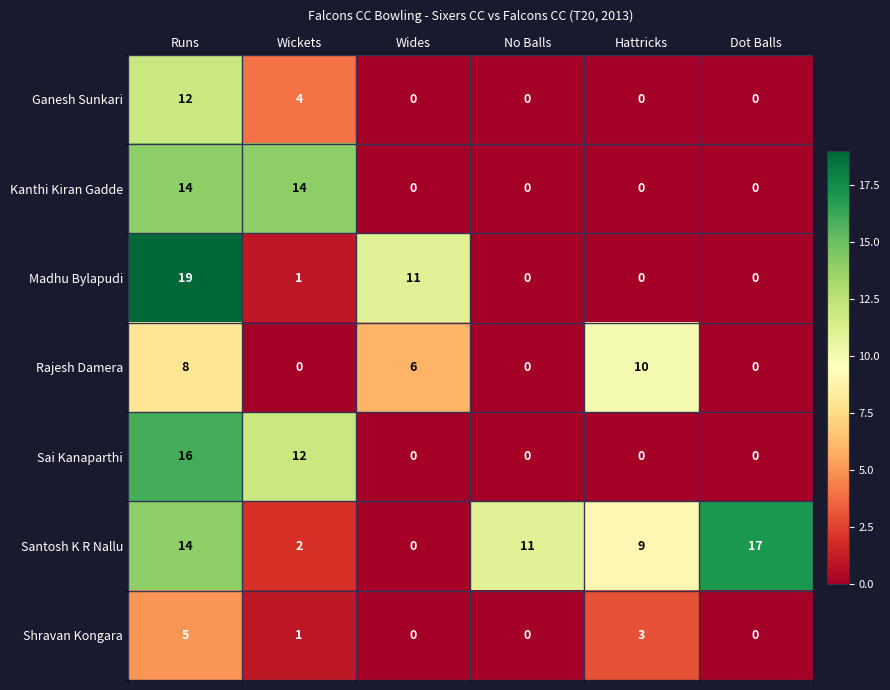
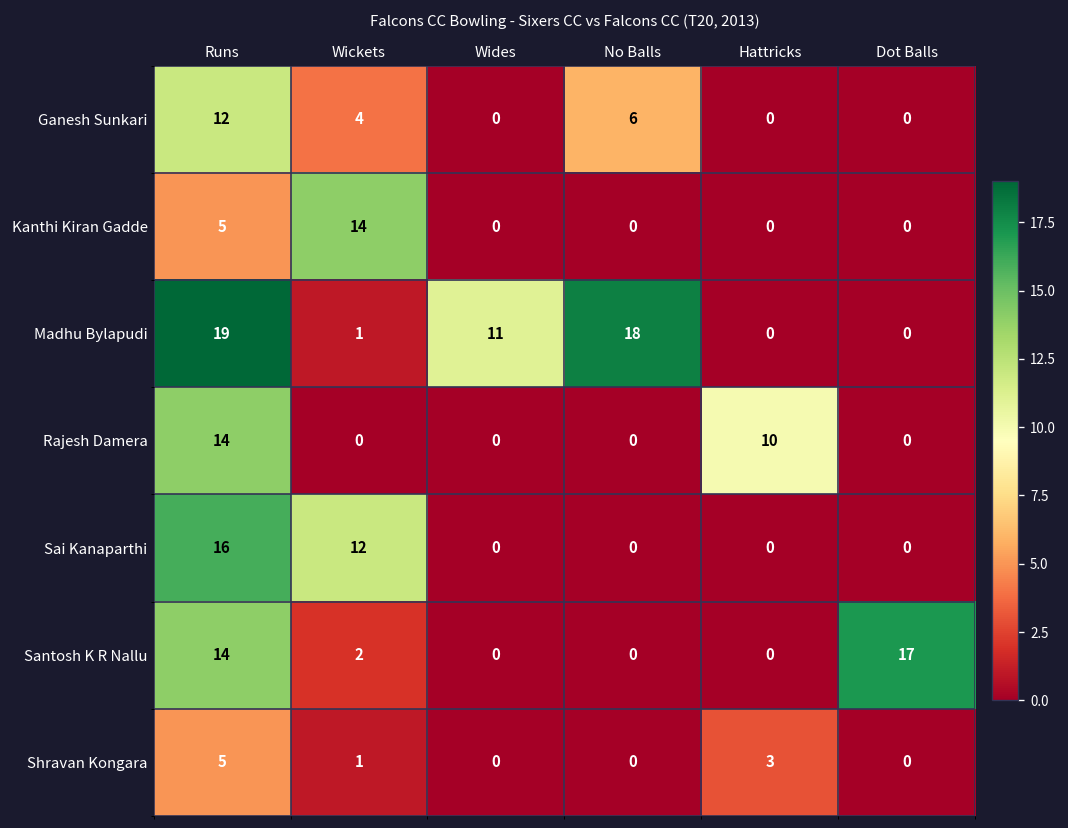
  {
    "Ganesh Sunkari": {
      "Runs": 12,
      "Wickets": 4,
      "Wides": 0,
-     "No Balls": 0,
+     "No Balls": 6,
      "Hattricks": 0,
      "Dot Balls": 0
    },
    "Kanthi Kiran Gadde": {
-     "Runs": 14,
+     "Runs": 5,
      "Wickets": 14,
      "Wides": 0,
      "No Balls": 0,
      "Hattricks": 0,
      "Dot Balls": 0
    },
    "Madhu Bylapudi": {
      "Runs": 19,
      "Wickets": 1,
      "Wides": 11,
-     "No Balls": 0,
+     "No Balls": 18,
      "Hattricks": 0,
      "Dot Balls": 0
    },
    "Rajesh Damera": {
-     "Runs": 8,
+     "Runs": 14,
      "Wickets": 0,
-     "Wides": 6,
+     "Wides": 0,
      "No Balls": 0,
      "Hattricks": 10,
      "Dot Balls": 0
    },
    "Sai Kanaparthi": {
      "Runs": 16,
      "Wickets": 12,
      "Wides": 0,
      "No Balls": 0,
      "Hattricks": 0,
      "Dot Balls": 0
    },
    "Santosh K R Nallu": {
      "Runs": 14,
      "Wickets": 2,
      "Wides": 0,
-     "No Balls": 11,
-     "Hattricks": 9,
+     "No Balls": 0,
+     "Hattricks": 0,
      "Dot Balls": 17
    },
    "Shravan Kongara": {
      "Runs": 5,
      "Wickets": 1,
      "Wides": 0,
      "No Balls": 0,
      "Hattricks": 3,
      "Dot Balls": 0
    }
  }
